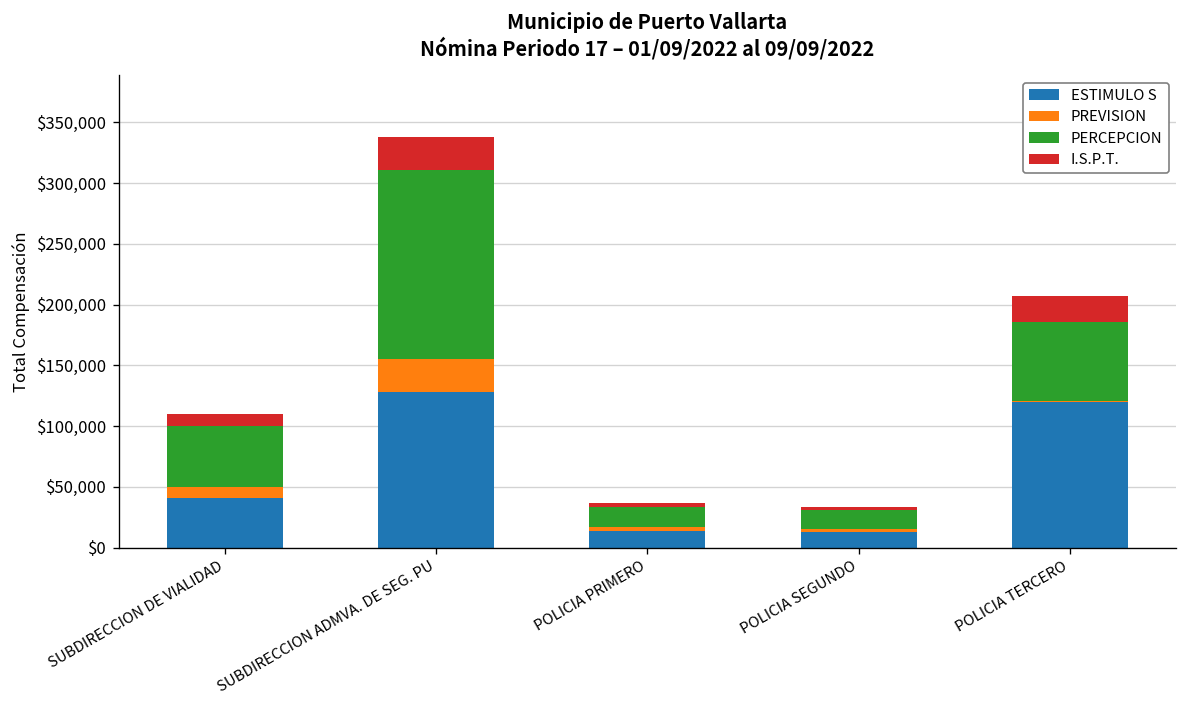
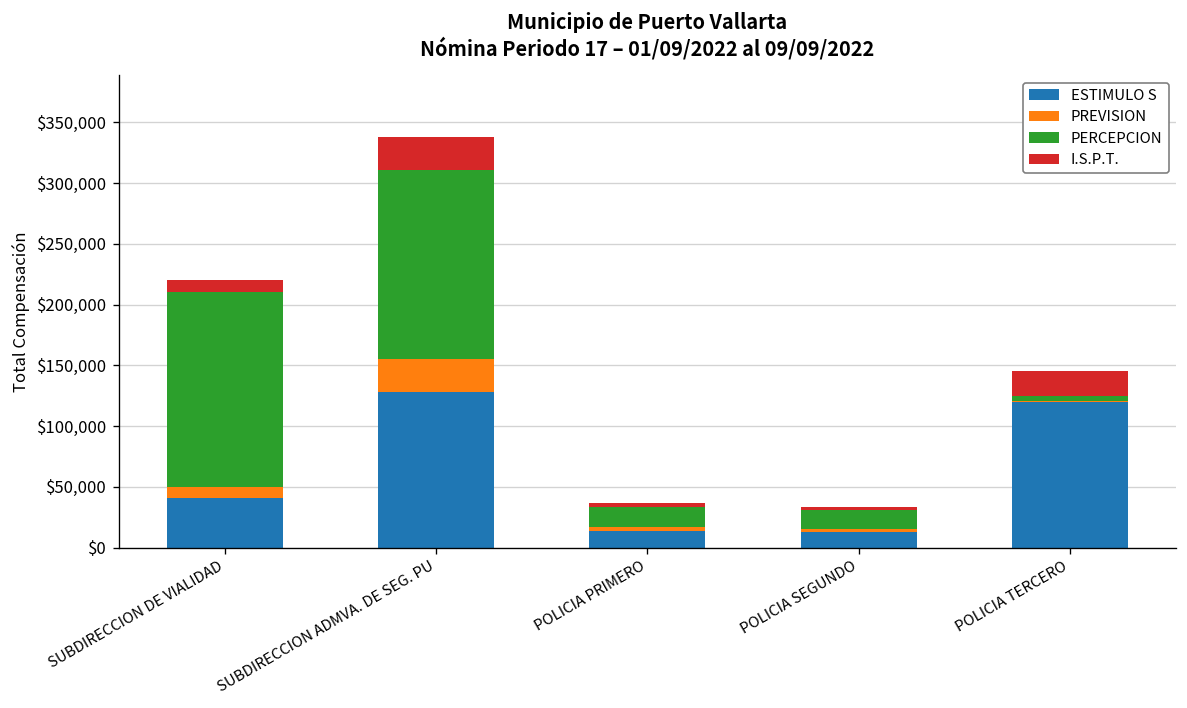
  {
    "ESTIMULO S": {
      "SUBDIRECCION DE VIALIDAD": "$41,000",
      "SUBDIRECCION ADMVA. DE SEG. PU": "$128,000",
      "POLICIA PRIMERO": "$14,000",
      "POLICIA SEGUNDO": "$13,000",
      "POLICIA TERCERO": "$120,000"
    },
    "PREVISION": {
      "SUBDIRECCION DE VIALIDAD": "$9,000",
      "SUBDIRECCION ADMVA. DE SEG. PU": "$27,000",
      "POLICIA PRIMERO": "$3,000",
      "POLICIA SEGUNDO": "$3,000"
    },
    "PERCEPCION": {
-     "SUBDIRECCION DE VIALIDAD": "$50,000",
+     "SUBDIRECCION DE VIALIDAD": "$161,000",
      "SUBDIRECCION ADMVA. DE SEG. PU": "$155,000",
      "POLICIA PRIMERO": "$17,000",
      "POLICIA SEGUNDO": "$15,000",
-     "POLICIA TERCERO": "$66,000"
+     "POLICIA TERCERO": "$4,000"
    },
    "I.S.P.T.": {
      "SUBDIRECCION DE VIALIDAD": "$9,000",
      "SUBDIRECCION ADMVA. DE SEG. PU": "$27,000",
      "POLICIA PRIMERO": "$3,000",
      "POLICIA SEGUNDO": "$3,000",
      "POLICIA TERCERO": "$21,000"
    }
  }
